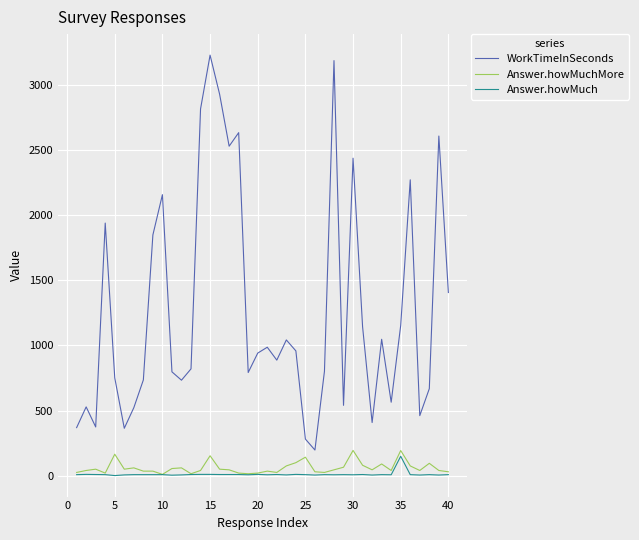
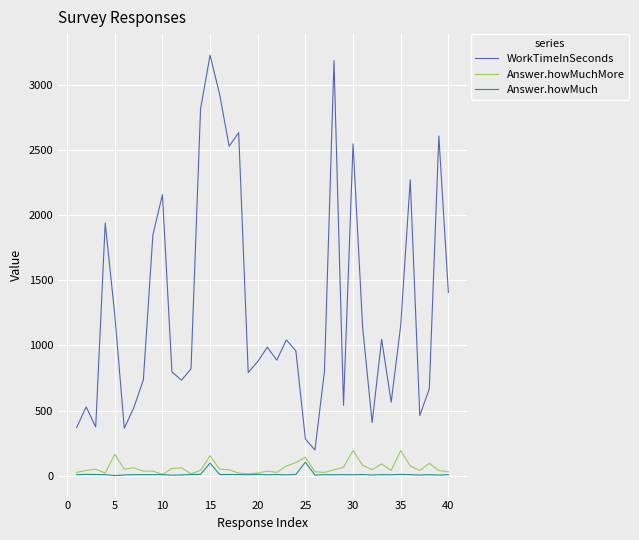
  {
    "WorkTimeInSeconds": {
-     "5": 750,
+     "5": 1240,
      "10": 2160,
      "15": 3230,
-     "20": 940,
+     "20": 880,
      "25": 280,
-     "30": 2440,
+     "30": 2550,
      "35": 1150,
      "40": 1410
    },
    "Answer.howMuchMore": {
      "5": 170,
      "15": 150,
      "25": 140,
      "30": 190,
      "35": 190,
      "40": 30
    },
    "Answer.howMuch": {
      "5": 0,
-     "15": 10,
-     "25": 10,
+     "15": 100,
+     "25": 100,
      "30": 10,
-     "35": 150,
+     "35": 10,
      "40": 10
    }
  }
